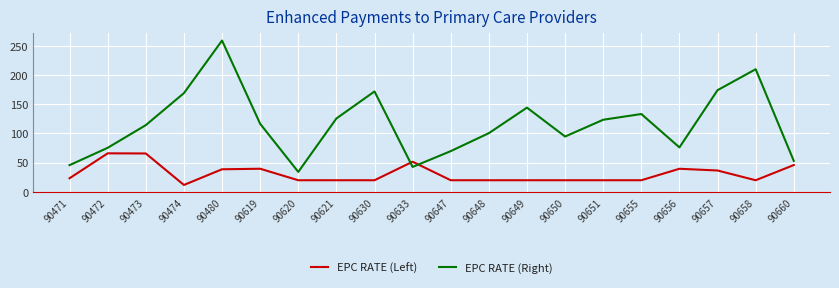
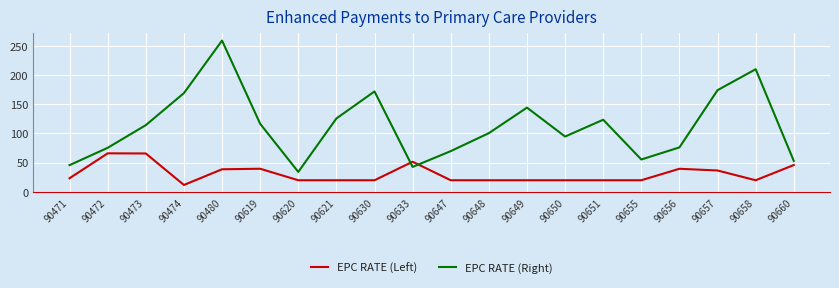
  {
    "EPC RATE (Left)": {
      "90471": 20,
      "90472": 70,
      "90473": 70,
      "90474": 10,
      "90480": 40,
      "90619": 40,
      "90620": 20,
      "90621": 20,
      "90630": 20,
      "90633": 50,
      "90647": 20,
      "90648": 20,
      "90649": 20,
      "90650": 20,
      "90651": 20,
      "90655": 20,
      "90656": 40,
      "90657": 40,
      "90658": 20,
      "90660": 50
    },
    "EPC RATE (Right)": {
      "90471": 50,
      "90472": 80,
      "90473": 110,
      "90474": 170,
      "90480": 260,
      "90619": 120,
      "90620": 30,
      "90621": 130,
      "90630": 170,
      "90633": 40,
      "90647": 70,
      "90648": 100,
      "90649": 140,
      "90650": 90,
      "90651": 120,
-     "90655": 130,
+     "90655": 60,
      "90656": 80,
      "90657": 170,
      "90658": 210,
      "90660": 50
    }
  }
